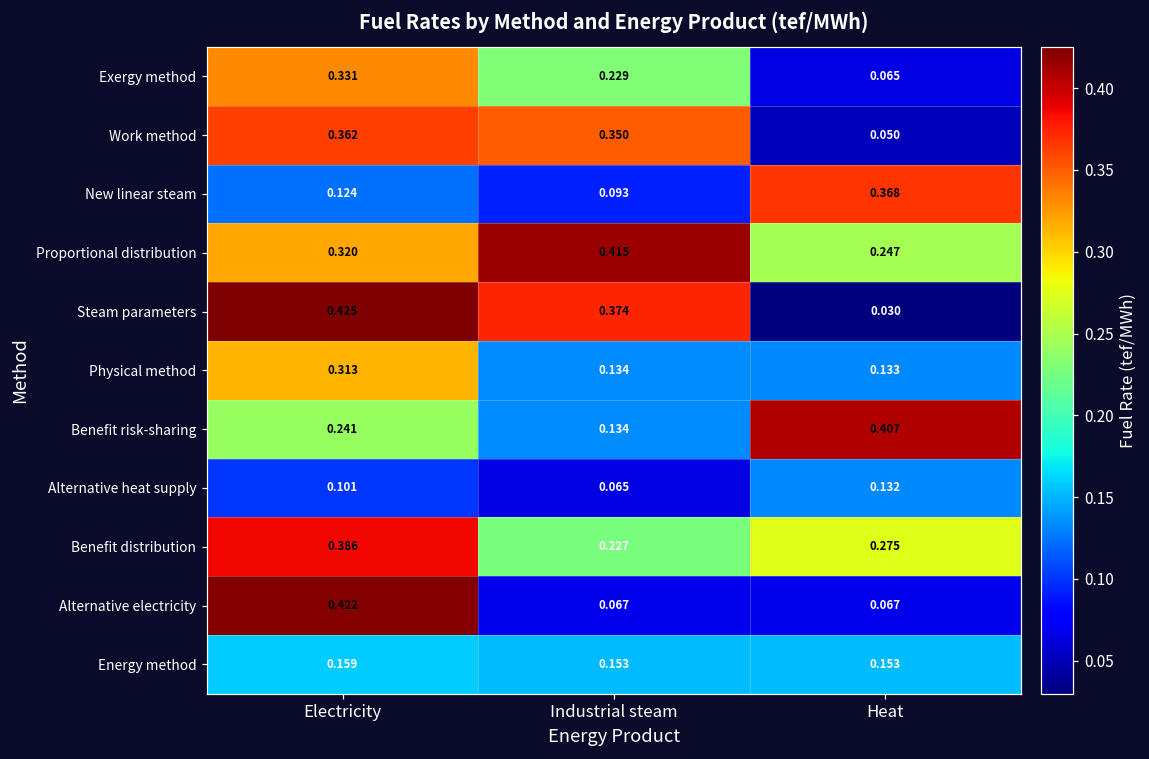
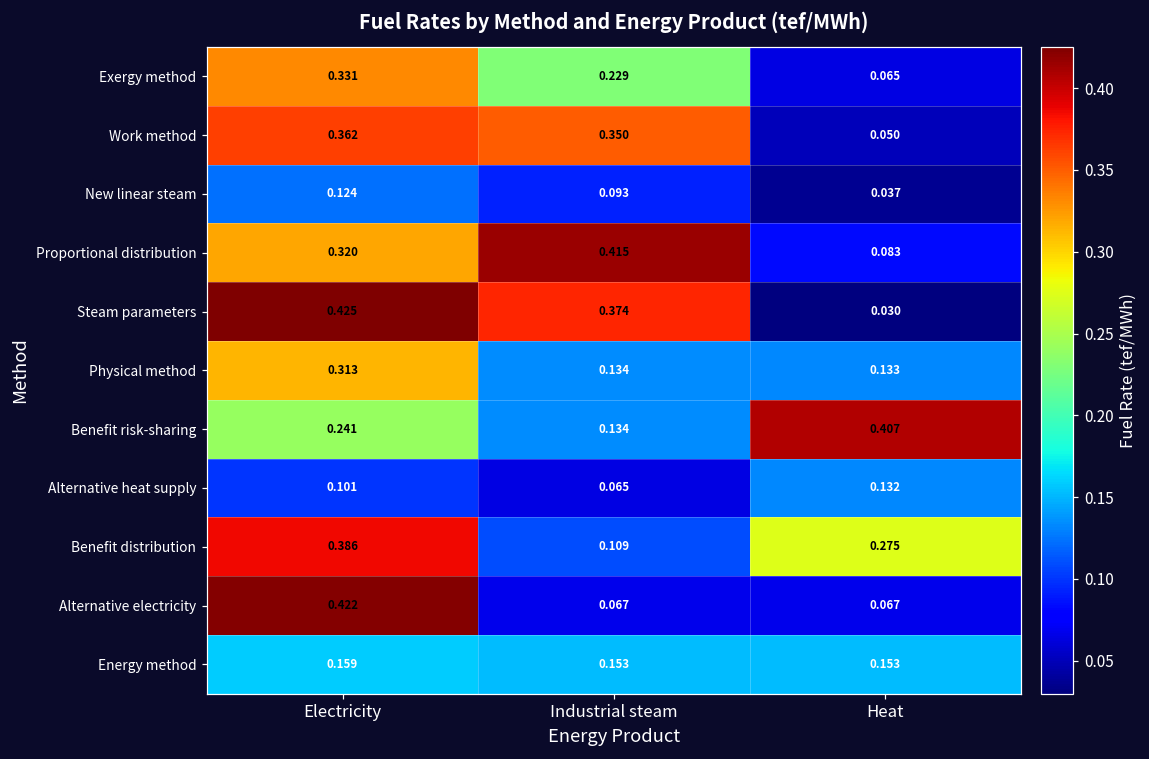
  {
    "Exergy method": {
      "Electricity": 0.331,
      "Industrial steam": 0.229,
      "Heat": 0.065
    },
    "Work method": {
      "Electricity": 0.362,
      "Industrial steam": 0.350,
      "Heat": 0.050
    },
    "New linear steam": {
      "Electricity": 0.124,
      "Industrial steam": 0.093,
-     "Heat": 0.368
+     "Heat": 0.037
    },
    "Proportional distribution": {
      "Electricity": 0.320,
      "Industrial steam": 0.415,
-     "Heat": 0.247
+     "Heat": 0.083
    },
    "Steam parameters": {
      "Electricity": 0.425,
      "Industrial steam": 0.374,
      "Heat": 0.030
    },
    "Physical method": {
      "Electricity": 0.313,
      "Industrial steam": 0.134,
      "Heat": 0.133
    },
    "Benefit risk-sharing": {
      "Electricity": 0.241,
      "Industrial steam": 0.134,
      "Heat": 0.407
    },
    "Alternative heat supply": {
      "Electricity": 0.101,
      "Industrial steam": 0.065,
      "Heat": 0.132
    },
    "Benefit distribution": {
      "Electricity": 0.386,
-     "Industrial steam": 0.227,
+     "Industrial steam": 0.109,
      "Heat": 0.275
    },
    "Alternative electricity": {
      "Electricity": 0.422,
      "Industrial steam": 0.067,
      "Heat": 0.067
    },
    "Energy method": {
      "Electricity": 0.159,
      "Industrial steam": 0.153,
      "Heat": 0.153
    }
  }
